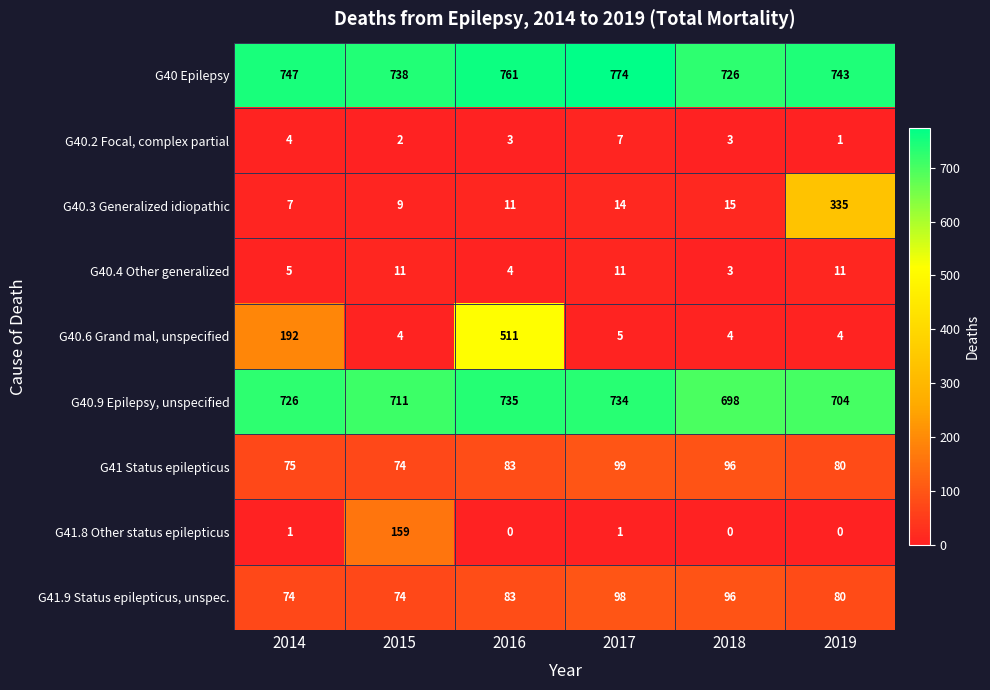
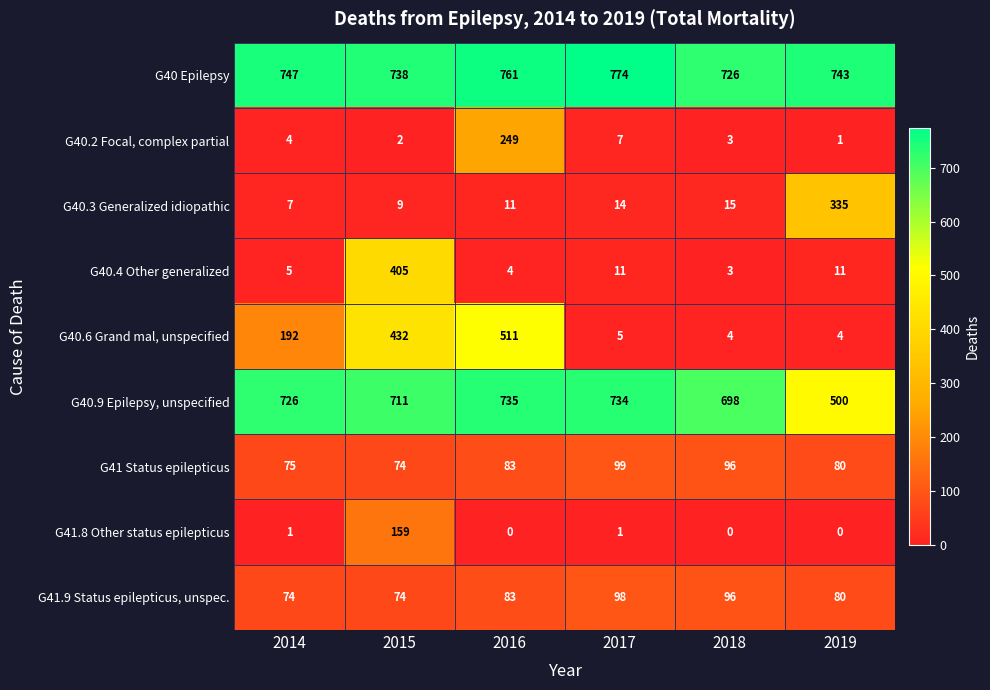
  {
    "G40 Epilepsy": {
      "2014": 747,
      "2015": 738,
      "2016": 761,
      "2017": 774,
      "2018": 726,
      "2019": 743
    },
    "G40.2 Focal, complex partial": {
      "2014": 4,
      "2015": 2,
-     "2016": 3,
+     "2016": 249,
      "2017": 7,
      "2018": 3,
      "2019": 1
    },
    "G40.3 Generalized idiopathic": {
      "2014": 7,
      "2015": 9,
      "2016": 11,
      "2017": 14,
      "2018": 15,
      "2019": 335
    },
    "G40.4 Other generalized": {
      "2014": 5,
-     "2015": 11,
+     "2015": 405,
      "2016": 4,
      "2017": 11,
      "2018": 3,
      "2019": 11
    },
    "G40.6 Grand mal, unspecified": {
      "2014": 192,
-     "2015": 4,
+     "2015": 432,
      "2016": 511,
      "2017": 5,
      "2018": 4,
      "2019": 4
    },
    "G40.9 Epilepsy, unspecified": {
      "2014": 726,
      "2015": 711,
      "2016": 735,
      "2017": 734,
      "2018": 698,
-     "2019": 704
+     "2019": 500
    },
    "G41 Status epilepticus": {
      "2014": 75,
      "2015": 74,
      "2016": 83,
      "2017": 99,
      "2018": 96,
      "2019": 80
    },
    "G41.8 Other status epilepticus": {
      "2014": 1,
      "2015": 159,
      "2016": 0,
      "2017": 1,
      "2018": 0,
      "2019": 0
    },
    "G41.9 Status epilepticus, unspec.": {
      "2014": 74,
      "2015": 74,
      "2016": 83,
      "2017": 98,
      "2018": 96,
      "2019": 80
    }
  }
